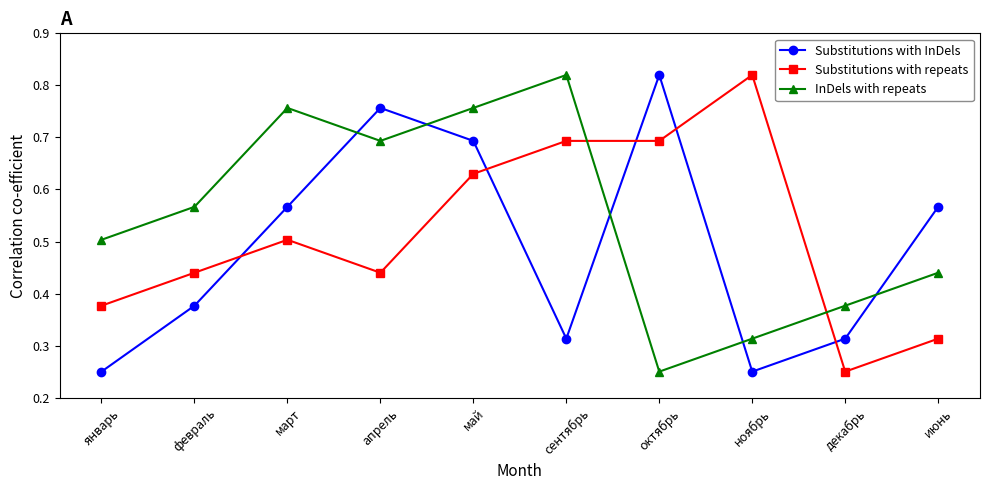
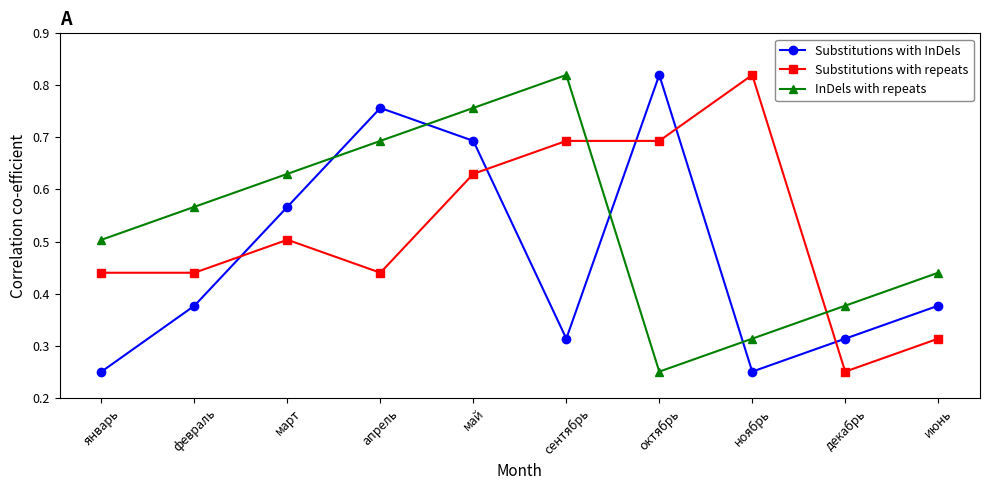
  {
    "Substitutions with InDels": {
      "январь": 0.25,
      "февраль": 0.38,
      "март": 0.57,
      "апрель": 0.76,
      "май": 0.69,
      "сентябрь": 0.31,
      "октябрь": 0.82,
      "ноябрь": 0.25,
      "декабрь": 0.31,
-     "июнь": 0.57
+     "июнь": 0.38
    },
    "Substitutions with repeats": {
-     "январь": 0.38,
+     "январь": 0.44,
      "февраль": 0.44,
      "март": 0.50,
      "апрель": 0.44,
      "май": 0.63,
      "сентябрь": 0.69,
      "октябрь": 0.69,
      "ноябрь": 0.82,
      "декабрь": 0.25,
      "июнь": 0.31
    },
    "InDels with repeats": {
      "январь": 0.50,
      "февраль": 0.57,
-     "март": 0.76,
+     "март": 0.63,
      "апрель": 0.69,
      "май": 0.76,
      "сентябрь": 0.82,
      "октябрь": 0.25,
      "ноябрь": 0.31,
      "декабрь": 0.38,
      "июнь": 0.44
    }
  }
